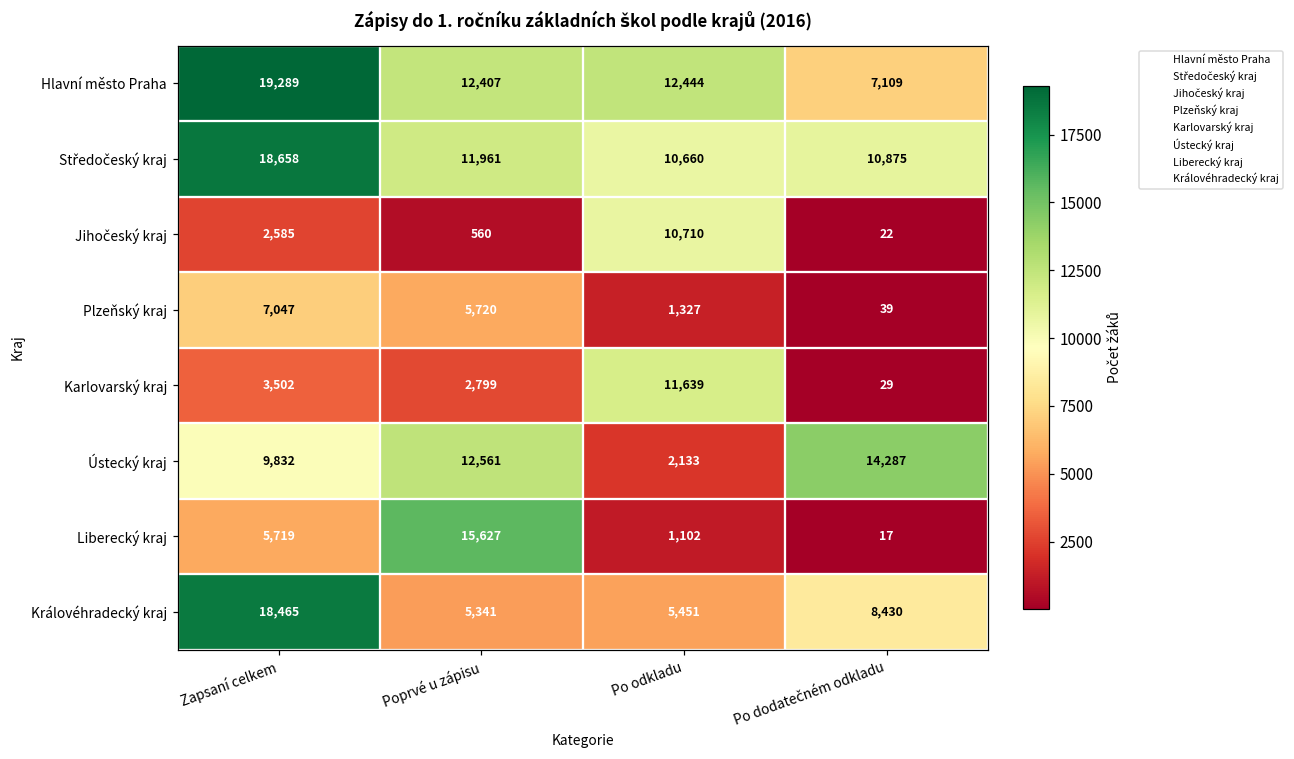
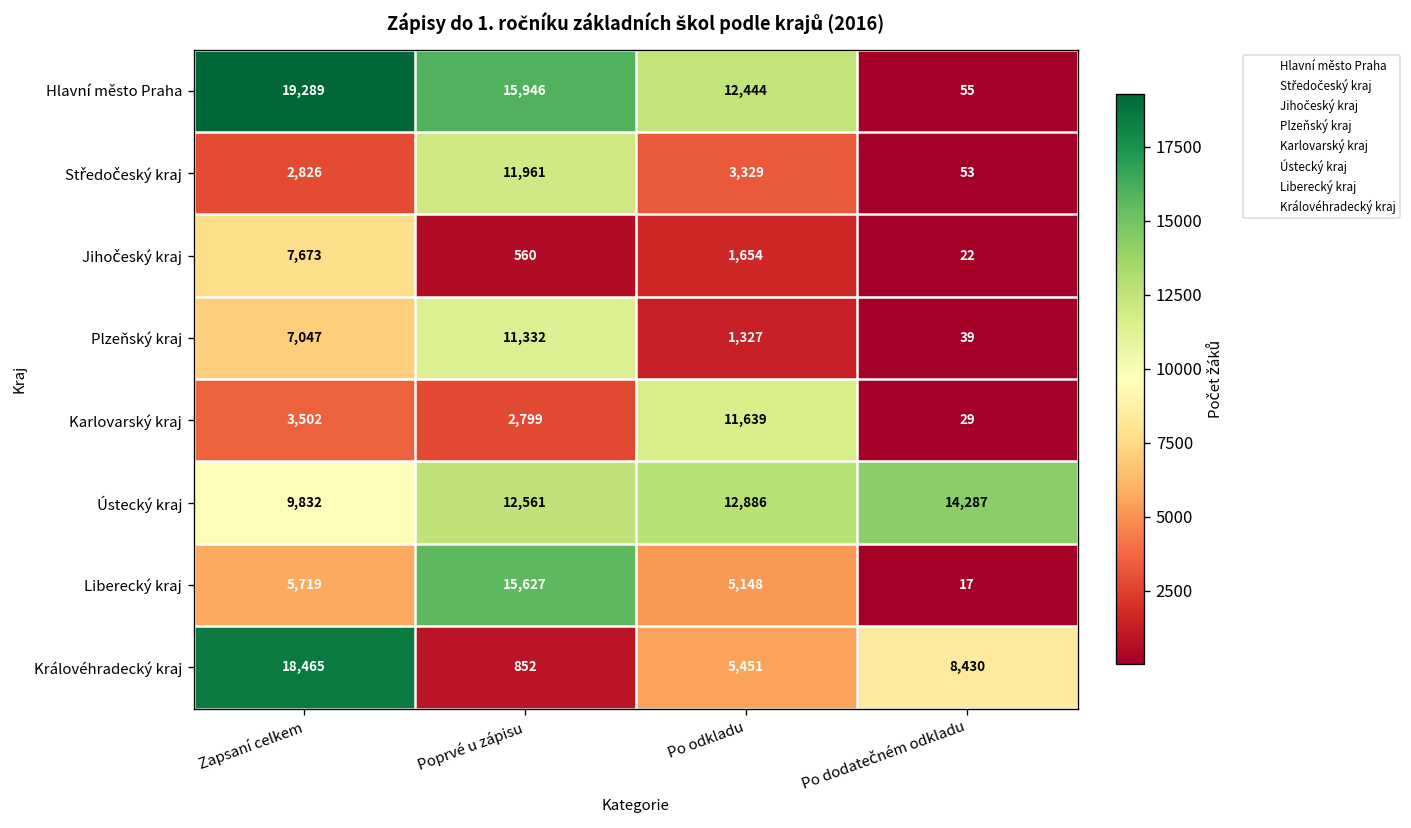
  {
    "Hlavní město Praha": {
      "Zapsaní celkem": "19,289",
-     "Poprvé u zápisu": "12,407",
+     "Poprvé u zápisu": "15,946",
      "Po odkladu": "12,444",
-     "Po dodatečném odkladu": "7,109"
+     "Po dodatečném odkladu": "55"
    },
    "Středočeský kraj": {
-     "Zapsaní celkem": "18,658",
+     "Zapsaní celkem": "2,826",
      "Poprvé u zápisu": "11,961",
-     "Po odkladu": "10,660",
-     "Po dodatečném odkladu": "10,875"
+     "Po odkladu": "3,329",
+     "Po dodatečném odkladu": "53"
    },
    "Jihočeský kraj": {
-     "Zapsaní celkem": "2,585",
+     "Zapsaní celkem": "7,673",
      "Poprvé u zápisu": "560",
-     "Po odkladu": "10,710",
+     "Po odkladu": "1,654",
      "Po dodatečném odkladu": "22"
    },
    "Plzeňský kraj": {
      "Zapsaní celkem": "7,047",
-     "Poprvé u zápisu": "5,720",
+     "Poprvé u zápisu": "11,332",
      "Po odkladu": "1,327",
      "Po dodatečném odkladu": "39"
    },
    "Karlovarský kraj": {
      "Zapsaní celkem": "3,502",
      "Poprvé u zápisu": "2,799",
      "Po odkladu": "11,639",
      "Po dodatečném odkladu": "29"
    },
    "Ústecký kraj": {
      "Zapsaní celkem": "9,832",
      "Poprvé u zápisu": "12,561",
-     "Po odkladu": "2,133",
+     "Po odkladu": "12,886",
      "Po dodatečném odkladu": "14,287"
    },
    "Liberecký kraj": {
      "Zapsaní celkem": "5,719",
      "Poprvé u zápisu": "15,627",
-     "Po odkladu": "1,102",
+     "Po odkladu": "5,148",
      "Po dodatečném odkladu": "17"
    },
    "Královéhradecký kraj": {
      "Zapsaní celkem": "18,465",
-     "Poprvé u zápisu": "5,341",
+     "Poprvé u zápisu": "852",
      "Po odkladu": "5,451",
      "Po dodatečném odkladu": "8,430"
    }
  }
